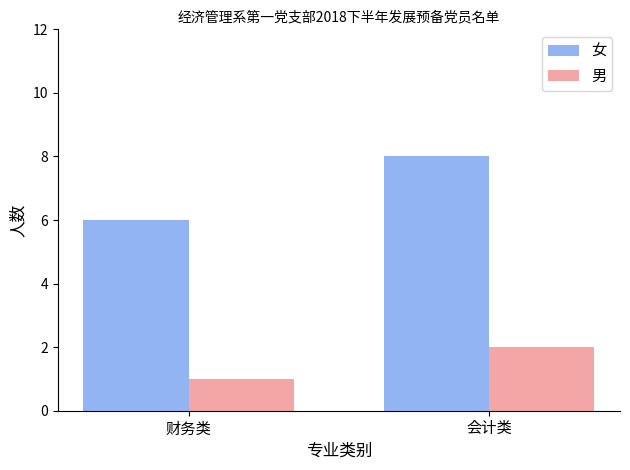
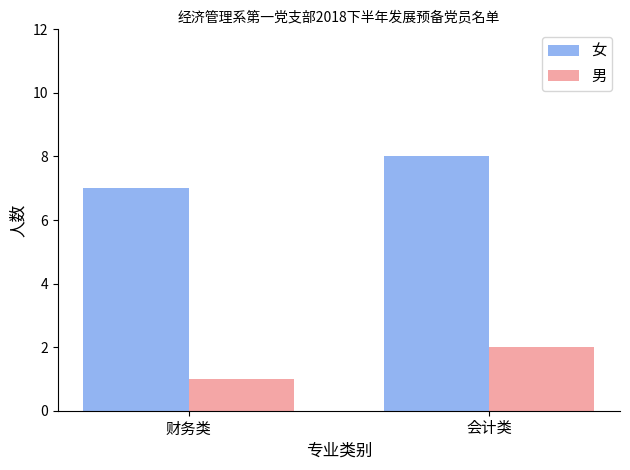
  {
    "女": {
-     "财务类": 6,
+     "财务类": 7,
      "会计类": 8
    },
    "男": {
      "财务类": 1,
      "会计类": 2
    }
  }
